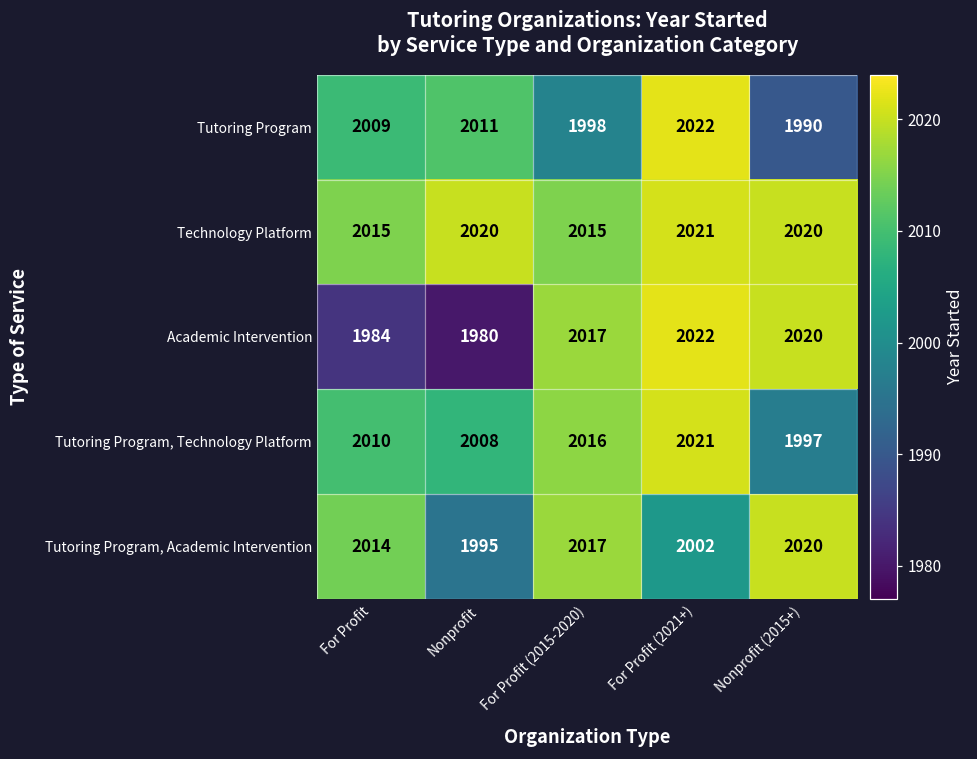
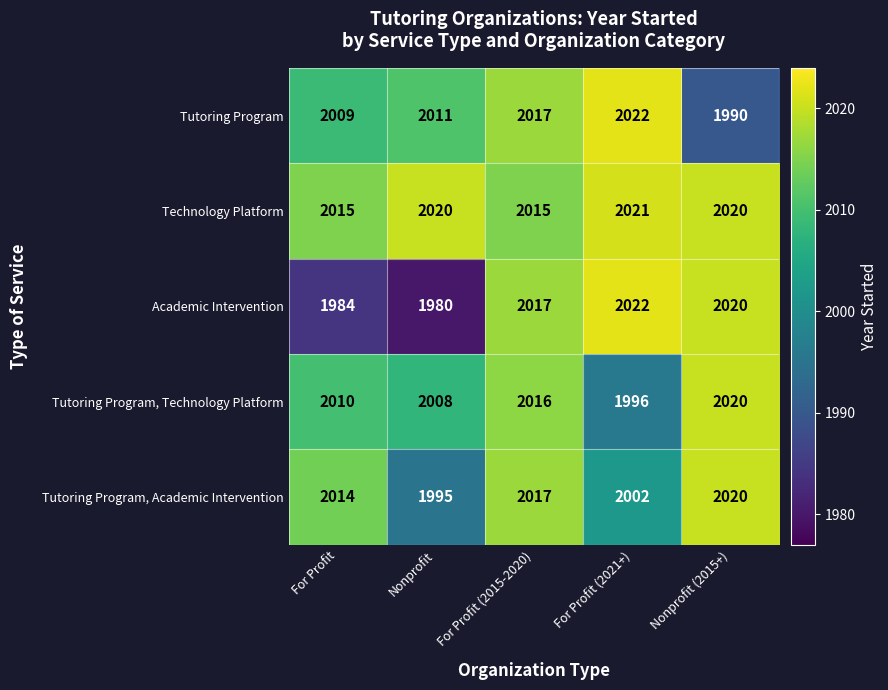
  {
    "Tutoring Program": {
      "For Profit": 2009,
      "Nonprofit": 2011,
-     "For Profit (2015-2020)": 1998,
+     "For Profit (2015-2020)": 2017,
      "For Profit (2021+)": 2022,
      "Nonprofit (2015+)": 1990
    },
    "Technology Platform": {
      "For Profit": 2015,
      "Nonprofit": 2020,
      "For Profit (2015-2020)": 2015,
      "For Profit (2021+)": 2021,
      "Nonprofit (2015+)": 2020
    },
    "Academic Intervention": {
      "For Profit": 1984,
      "Nonprofit": 1980,
      "For Profit (2015-2020)": 2017,
      "For Profit (2021+)": 2022,
      "Nonprofit (2015+)": 2020
    },
    "Tutoring Program, Technology Platform": {
      "For Profit": 2010,
      "Nonprofit": 2008,
      "For Profit (2015-2020)": 2016,
-     "For Profit (2021+)": 2021,
-     "Nonprofit (2015+)": 1997
+     "For Profit (2021+)": 1996,
+     "Nonprofit (2015+)": 2020
    },
    "Tutoring Program, Academic Intervention": {
      "For Profit": 2014,
      "Nonprofit": 1995,
      "For Profit (2015-2020)": 2017,
      "For Profit (2021+)": 2002,
      "Nonprofit (2015+)": 2020
    }
  }
